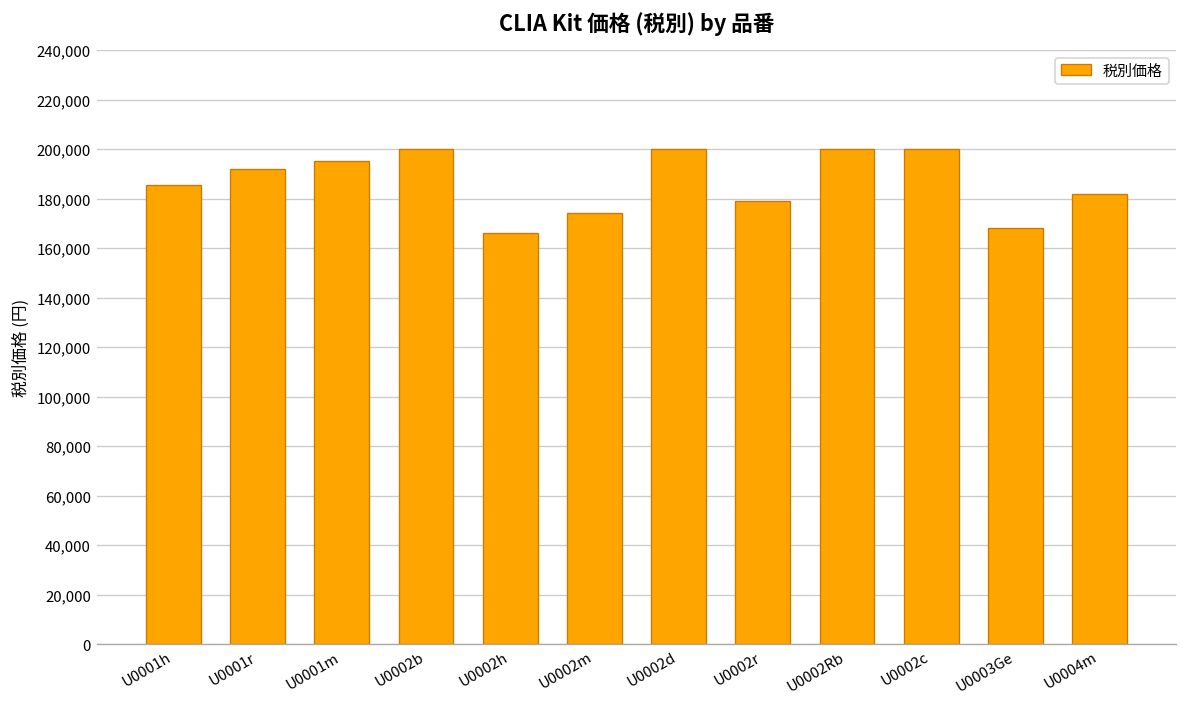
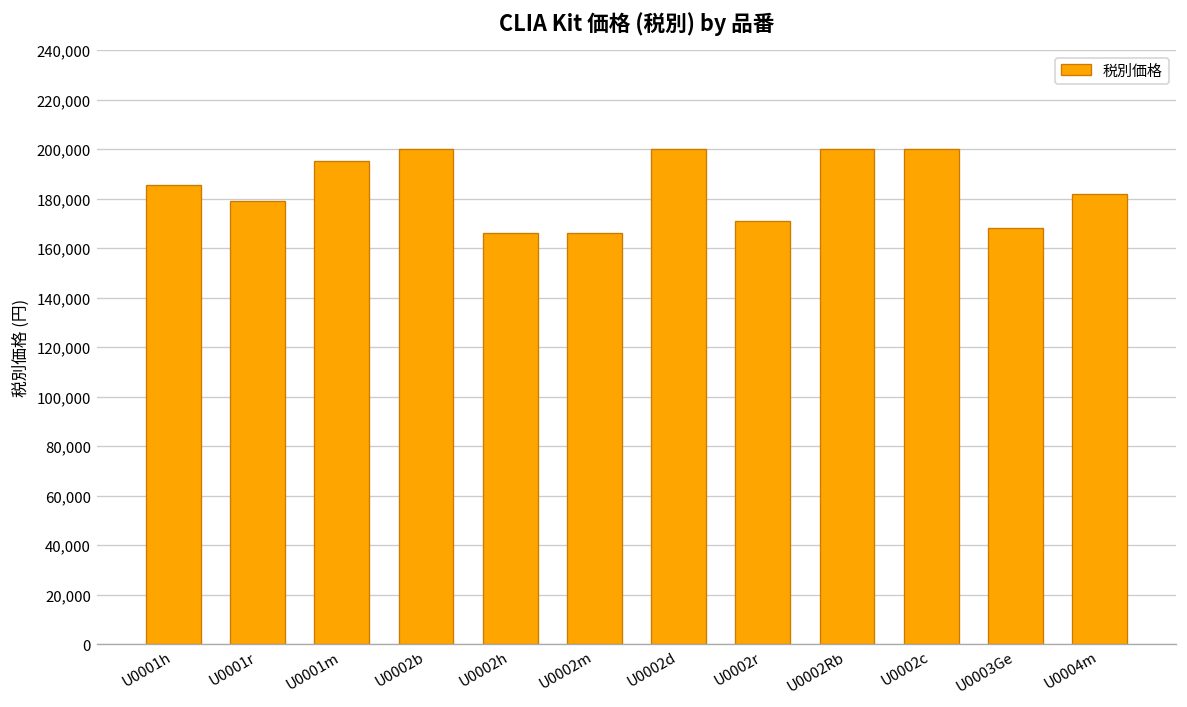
  {
    "U0001h": "185,000",
-   "U0001r": "192,000",
+   "U0001r": "179,000",
    "U0001m": "195,000",
    "U0002b": "200,000",
    "U0002h": "166,000",
-   "U0002m": "174,000",
+   "U0002m": "166,000",
    "U0002d": "200,000",
-   "U0002r": "179,000",
+   "U0002r": "171,000",
    "U0002Rb": "200,000",
    "U0002c": "200,000",
    "U0003Ge": "168,000",
    "U0004m": "182,000"
  }
